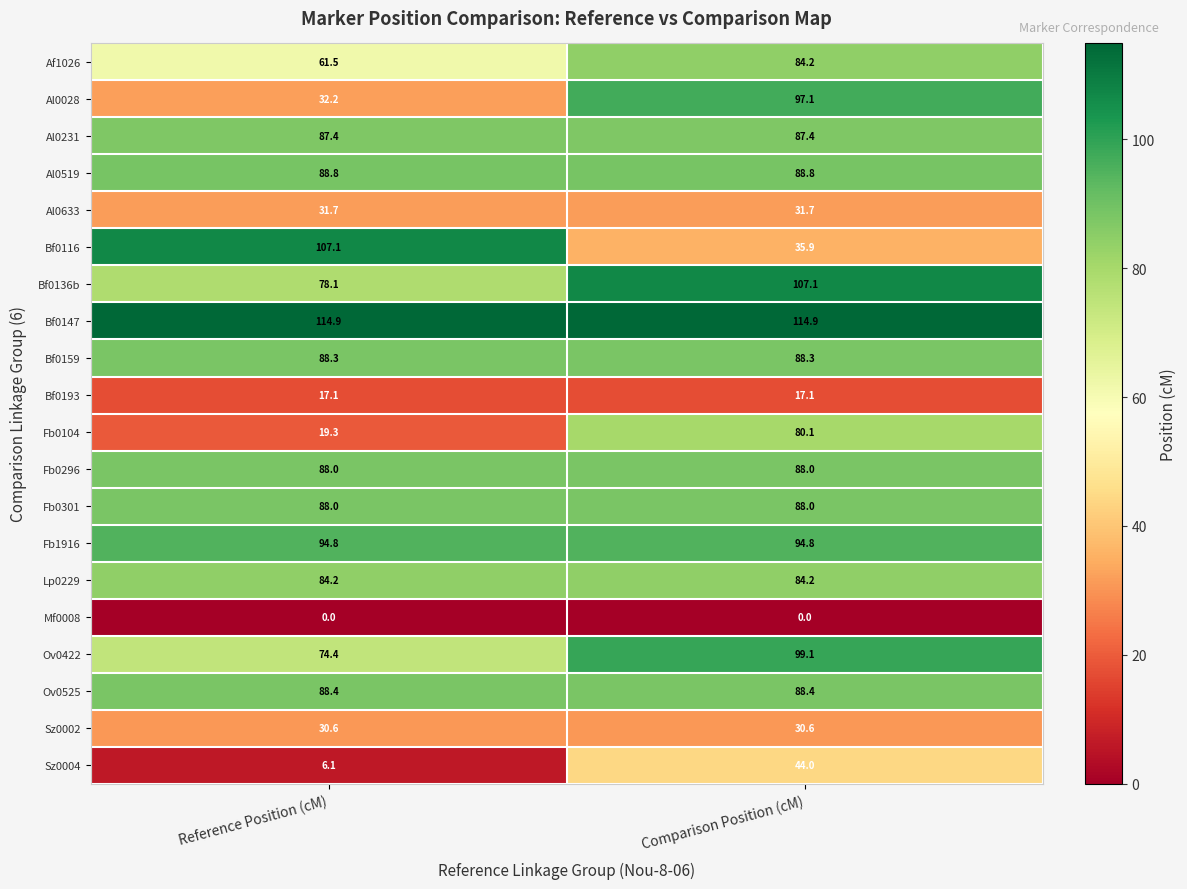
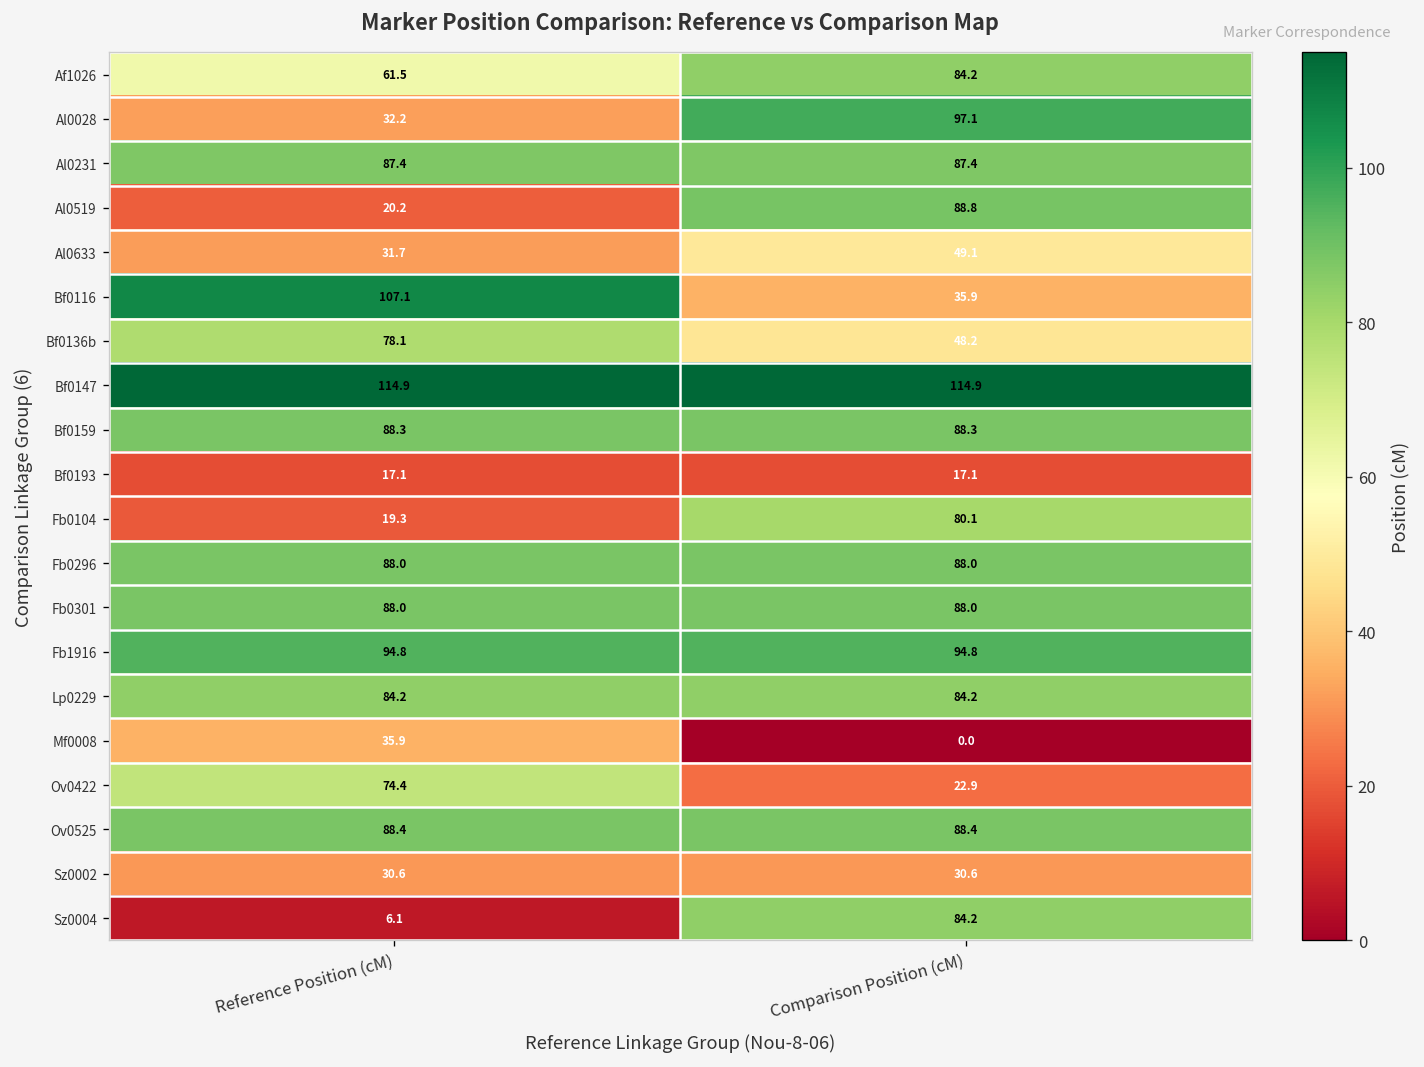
  {
    "Af1026": {
      "Reference Position (cM)": 61.5,
      "Comparison Position (cM)": 84.2
    },
    "Al0028": {
      "Reference Position (cM)": 32.2,
      "Comparison Position (cM)": 97.1
    },
    "Al0231": {
      "Reference Position (cM)": 87.4,
      "Comparison Position (cM)": 87.4
    },
    "Al0519": {
-     "Reference Position (cM)": 88.8,
+     "Reference Position (cM)": 20.2,
      "Comparison Position (cM)": 88.8
    },
    "Al0633": {
      "Reference Position (cM)": 31.7,
-     "Comparison Position (cM)": 31.7
+     "Comparison Position (cM)": 49.1
    },
    "Bf0116": {
      "Reference Position (cM)": 107.1,
      "Comparison Position (cM)": 35.9
    },
    "Bf0136b": {
      "Reference Position (cM)": 78.1,
-     "Comparison Position (cM)": 107.1
+     "Comparison Position (cM)": 48.2
    },
    "Bf0147": {
      "Reference Position (cM)": 114.9,
      "Comparison Position (cM)": 114.9
    },
    "Bf0159": {
      "Reference Position (cM)": 88.3,
      "Comparison Position (cM)": 88.3
    },
    "Bf0193": {
      "Reference Position (cM)": 17.1,
      "Comparison Position (cM)": 17.1
    },
    "Fb0104": {
      "Reference Position (cM)": 19.3,
      "Comparison Position (cM)": 80.1
    },
    "Fb0296": {
      "Reference Position (cM)": 88.0,
      "Comparison Position (cM)": 88.0
    },
    "Fb0301": {
      "Reference Position (cM)": 88.0,
      "Comparison Position (cM)": 88.0
    },
    "Fb1916": {
      "Reference Position (cM)": 94.8,
      "Comparison Position (cM)": 94.8
    },
    "Lp0229": {
      "Reference Position (cM)": 84.2,
      "Comparison Position (cM)": 84.2
    },
    "Mf0008": {
-     "Reference Position (cM)": 0.0,
+     "Reference Position (cM)": 35.9,
      "Comparison Position (cM)": 0.0
    },
    "Ov0422": {
      "Reference Position (cM)": 74.4,
-     "Comparison Position (cM)": 99.1
+     "Comparison Position (cM)": 22.9
    },
    "Ov0525": {
      "Reference Position (cM)": 88.4,
      "Comparison Position (cM)": 88.4
    },
    "Sz0002": {
      "Reference Position (cM)": 30.6,
      "Comparison Position (cM)": 30.6
    },
    "Sz0004": {
      "Reference Position (cM)": 6.1,
-     "Comparison Position (cM)": 44.0
+     "Comparison Position (cM)": 84.2
    }
  }
